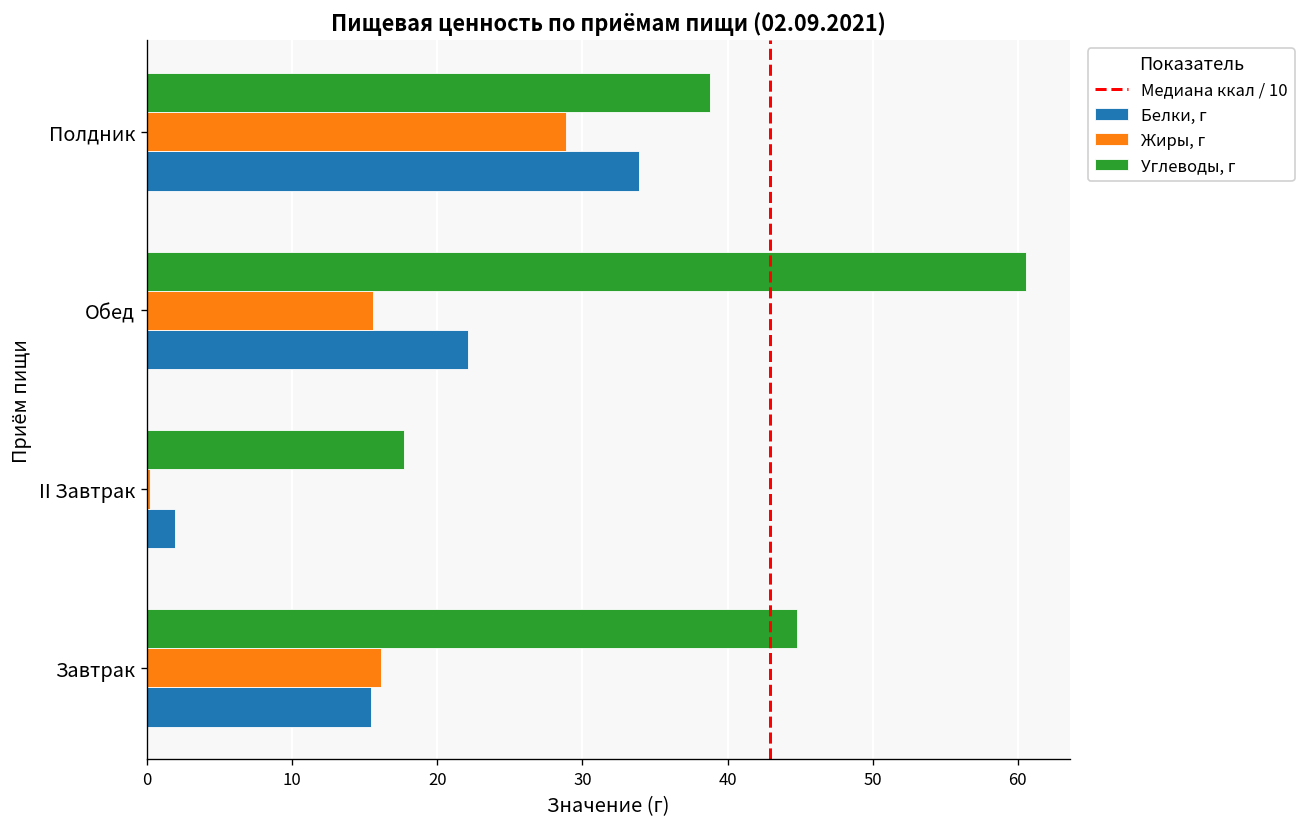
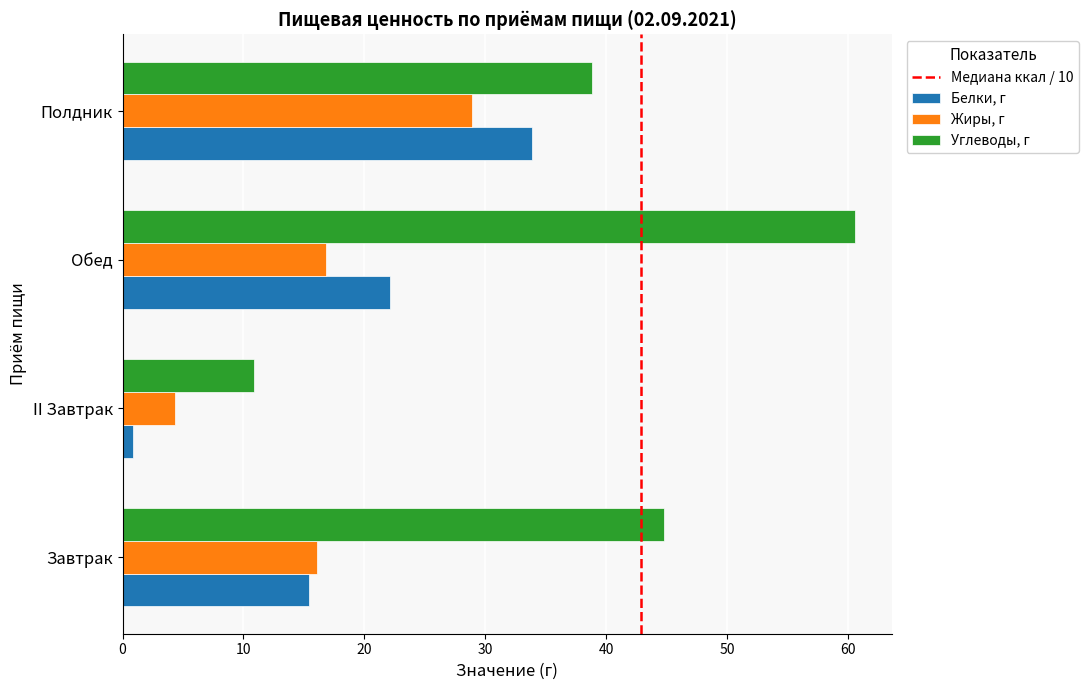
  {
    "Белки, г": {
      "Полдник": 33.9,
      "Обед": 22.1,
-     "II Завтрак": 1.9,
+     "II Завтрак": 0.9,
      "Завтрак": 15.4
    },
    "Жиры, г": {
      "Полдник": 28.9,
-     "Обед": 15.6,
-     "II Завтрак": 0.2,
+     "Обед": 16.8,
+     "II Завтрак": 4.3,
      "Завтрак": 16.1
    },
    "Углеводы, г": {
      "Полдник": 38.8,
      "Обед": 60.6,
-     "II Завтрак": 17.7,
+     "II Завтрак": 10.9,
      "Завтрак": 44.8
    }
  }
